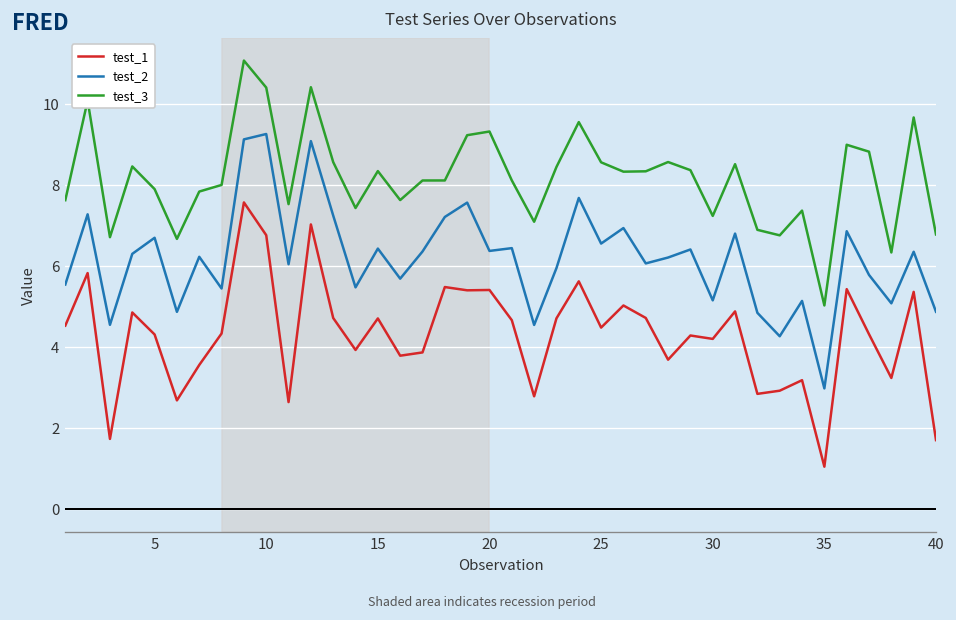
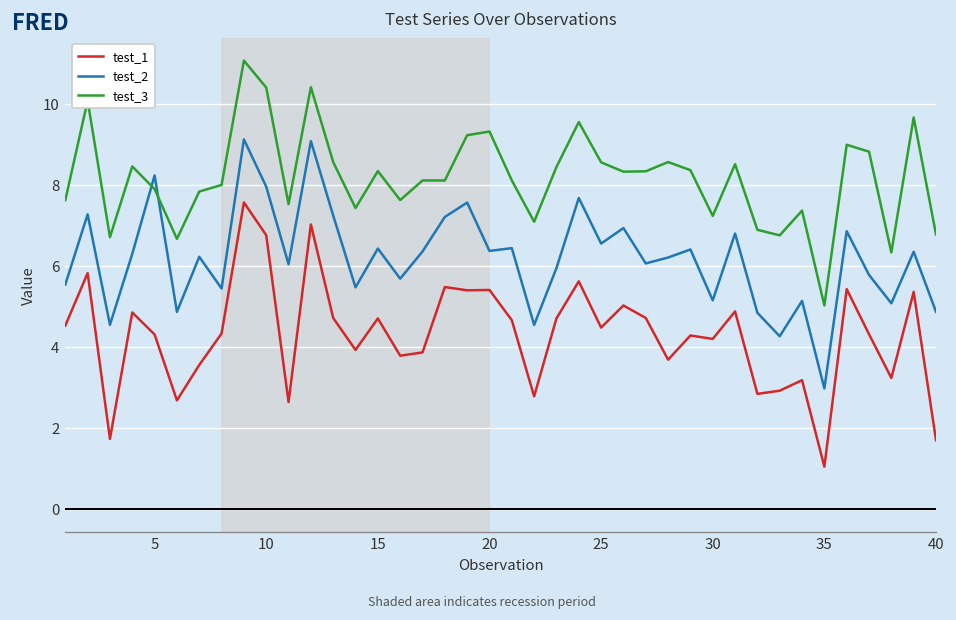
  {
    "test_1": {
      "5": 4.3,
      "10": 6.8,
      "15": 4.7,
      "20": 5.4,
      "25": 4.5,
      "30": 4.2,
      "35": 1.1,
      "40": 1.7
    },
    "test_2": {
-     "5": 6.7,
-     "10": 9.3,
+     "5": 8.2,
+     "10": 8.0,
      "15": 6.4,
      "20": 6.4,
      "25": 6.6,
      "30": 5.2,
      "35": 3.0,
      "40": 4.9
    },
    "test_3": {
      "5": 7.9,
      "10": 10.4,
      "15": 8.4,
      "20": 9.3,
      "25": 8.6,
      "30": 7.2,
      "35": 5.0,
      "40": 6.8
    }
  }
